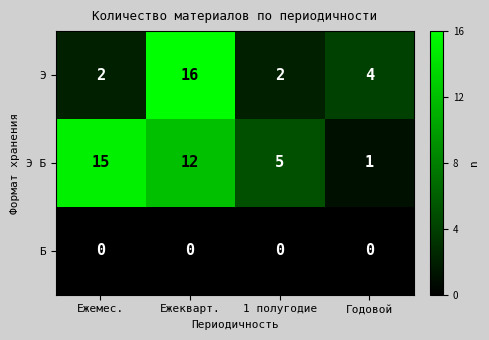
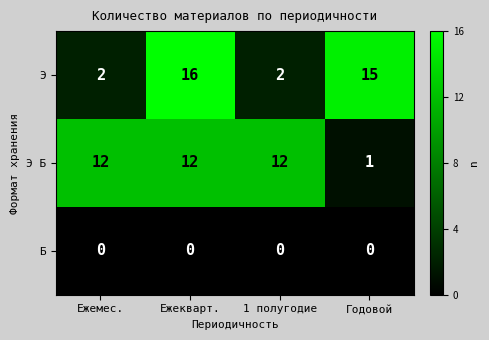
  {
    "Э": {
      "Ежемес.": 2,
      "Ежекварт.": 16,
      "1 полугодие": 2,
-     "Годовой": 4
+     "Годовой": 15
    },
    "Э Б": {
-     "Ежемес.": 15,
+     "Ежемес.": 12,
      "Ежекварт.": 12,
-     "1 полугодие": 5,
+     "1 полугодие": 12,
      "Годовой": 1
    },
    "Б": {
      "Ежемес.": 0,
      "Ежекварт.": 0,
      "1 полугодие": 0,
      "Годовой": 0
    }
  }
